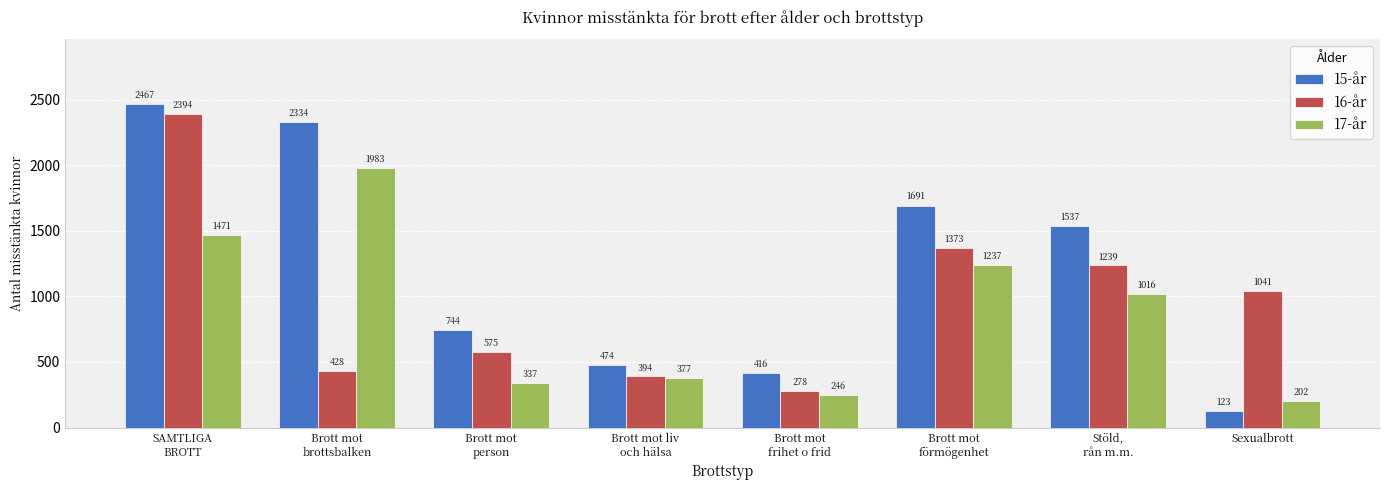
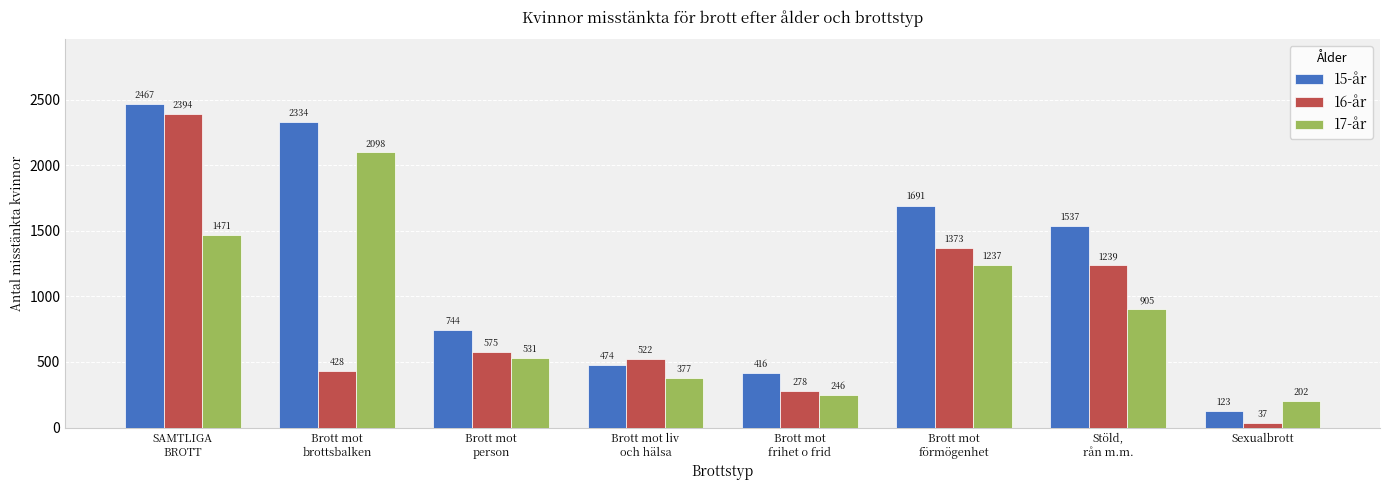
  {
    "15-år": {
      "SAMTLIGA BROTT": 2467,
      "Brott mot brottsbalken": 2334,
      "Brott mot person": 744,
      "Brott mot liv och hälsa": 474,
      "Brott mot frihet o frid": 416,
      "Brott mot förmögenhet": 1691,
      "Stöld, rån m.m.": 1537,
      "Sexualbrott": 123
    },
    "16-år": {
      "SAMTLIGA BROTT": 2394,
      "Brott mot brottsbalken": 428,
      "Brott mot person": 575,
-     "Brott mot liv och hälsa": 394,
+     "Brott mot liv och hälsa": 522,
      "Brott mot frihet o frid": 278,
      "Brott mot förmögenhet": 1373,
      "Stöld, rån m.m.": 1239,
-     "Sexualbrott": 1041
+     "Sexualbrott": 37
    },
    "17-år": {
      "SAMTLIGA BROTT": 1471,
-     "Brott mot brottsbalken": 1983,
-     "Brott mot person": 337,
+     "Brott mot brottsbalken": 2098,
+     "Brott mot person": 531,
      "Brott mot liv och hälsa": 377,
      "Brott mot frihet o frid": 246,
      "Brott mot förmögenhet": 1237,
-     "Stöld, rån m.m.": 1016,
+     "Stöld, rån m.m.": 905,
      "Sexualbrott": 202
    }
  }
